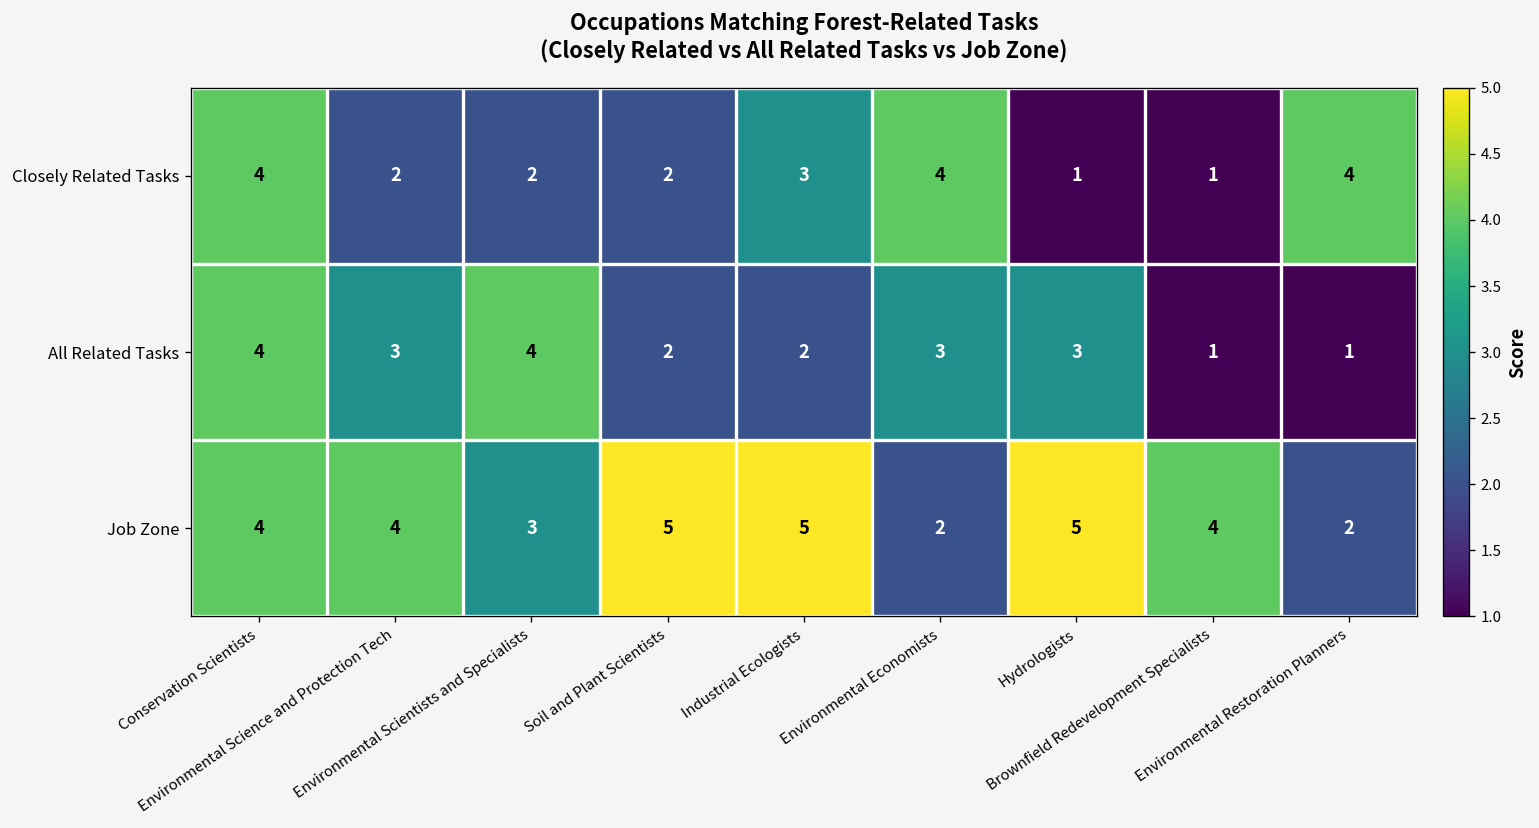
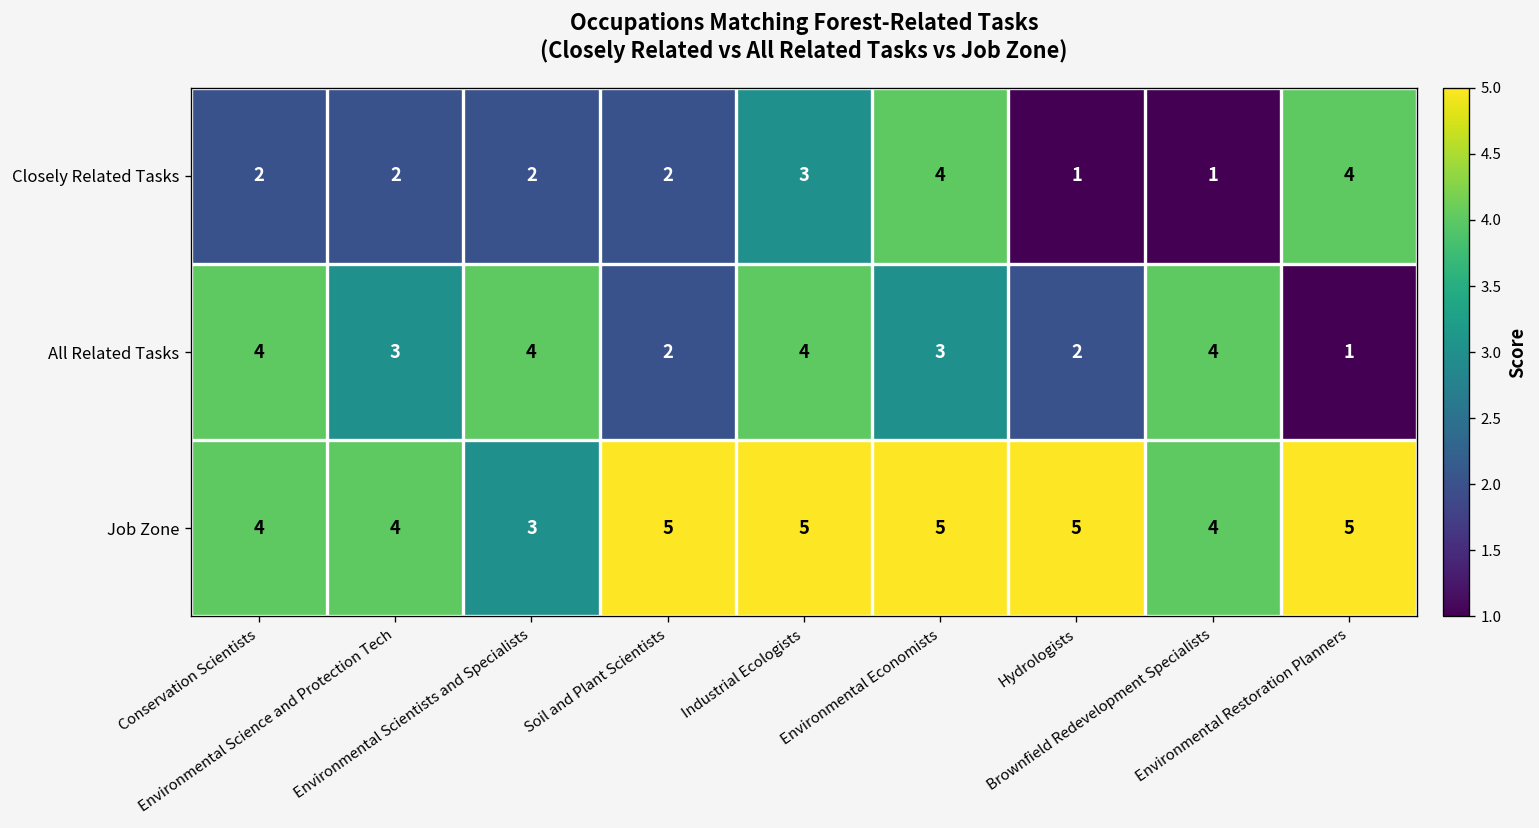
  {
    "Closely Related Tasks": {
-     "Conservation Scientists": 4,
+     "Conservation Scientists": 2,
      "Environmental Science and Protection Tech": 2,
      "Environmental Scientists and Specialists": 2,
      "Soil and Plant Scientists": 2,
      "Industrial Ecologists": 3,
      "Environmental Economists": 4,
      "Hydrologists": 1,
      "Brownfield Redevelopment Specialists": 1,
      "Environmental Restoration Planners": 4
    },
    "All Related Tasks": {
      "Conservation Scientists": 4,
      "Environmental Science and Protection Tech": 3,
      "Environmental Scientists and Specialists": 4,
      "Soil and Plant Scientists": 2,
-     "Industrial Ecologists": 2,
+     "Industrial Ecologists": 4,
      "Environmental Economists": 3,
-     "Hydrologists": 3,
-     "Brownfield Redevelopment Specialists": 1,
+     "Hydrologists": 2,
+     "Brownfield Redevelopment Specialists": 4,
      "Environmental Restoration Planners": 1
    },
    "Job Zone": {
      "Conservation Scientists": 4,
      "Environmental Science and Protection Tech": 4,
      "Environmental Scientists and Specialists": 3,
      "Soil and Plant Scientists": 5,
      "Industrial Ecologists": 5,
-     "Environmental Economists": 2,
+     "Environmental Economists": 5,
      "Hydrologists": 5,
      "Brownfield Redevelopment Specialists": 4,
-     "Environmental Restoration Planners": 2
+     "Environmental Restoration Planners": 5
    }
  }
